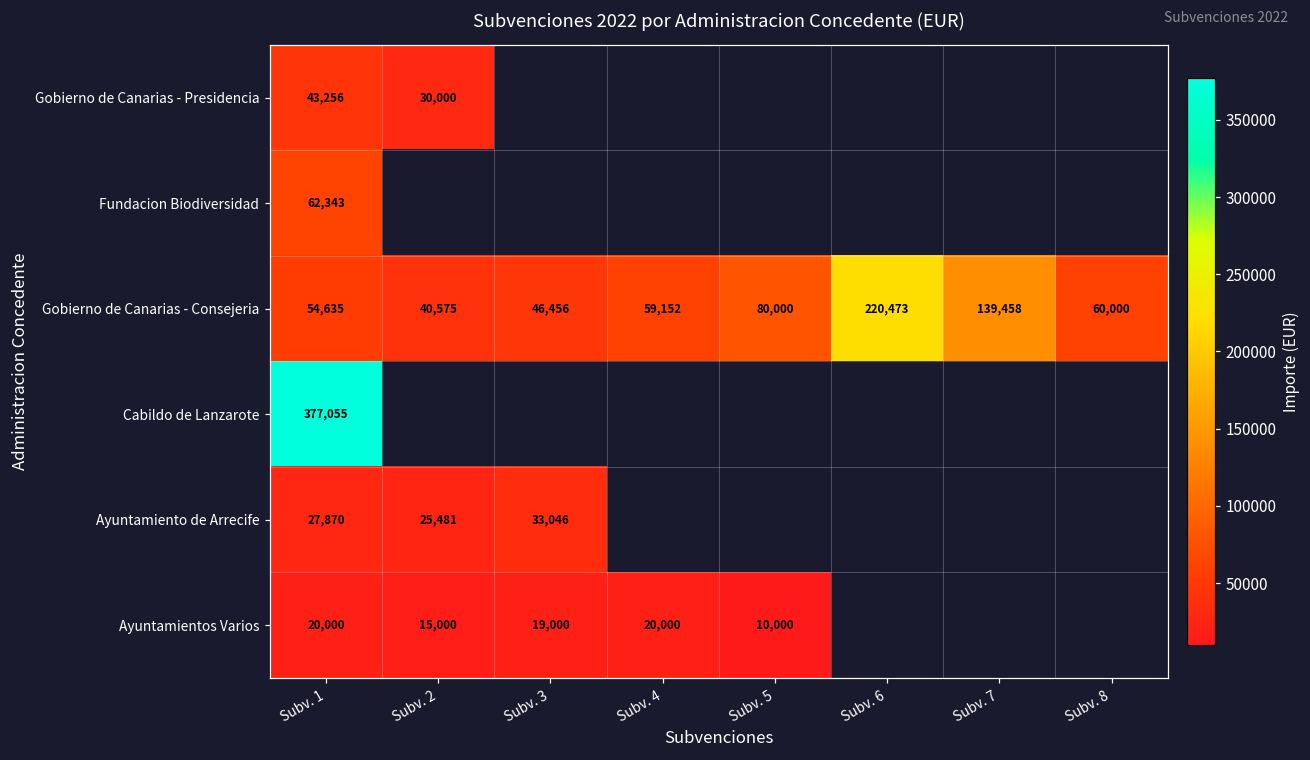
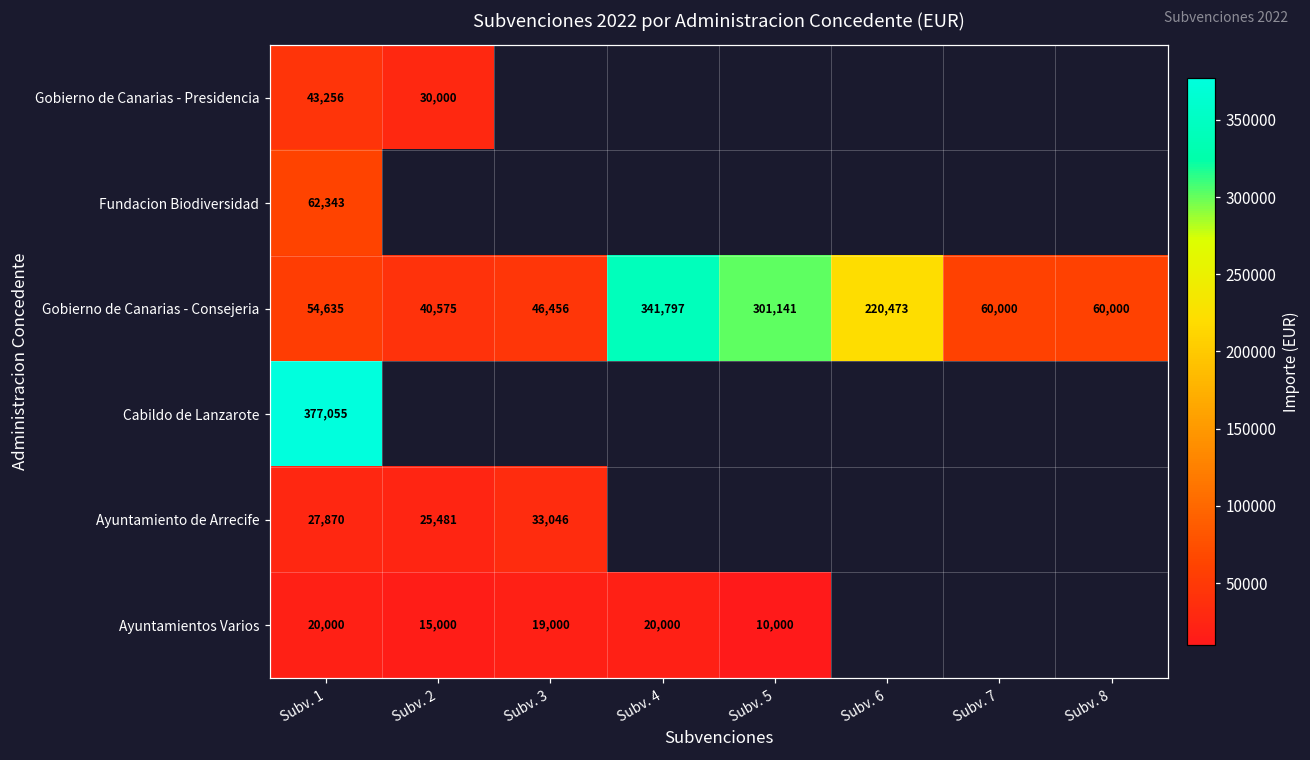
  {
    "Gobierno de Canarias - Presidencia": {
      "Subv. 1": "43,256",
      "Subv. 2": "30,000"
    },
    "Fundacion Biodiversidad": {
      "Subv. 1": "62,343"
    },
    "Gobierno de Canarias - Consejeria": {
      "Subv. 1": "54,635",
      "Subv. 2": "40,575",
      "Subv. 3": "46,456",
-     "Subv. 4": "59,152",
-     "Subv. 5": "80,000",
+     "Subv. 4": "341,797",
+     "Subv. 5": "301,141",
      "Subv. 6": "220,473",
-     "Subv. 7": "139,458",
+     "Subv. 7": "60,000",
      "Subv. 8": "60,000"
    },
    "Cabildo de Lanzarote": {
      "Subv. 1": "377,055"
    },
    "Ayuntamiento de Arrecife": {
      "Subv. 1": "27,870",
      "Subv. 2": "25,481",
      "Subv. 3": "33,046"
    },
    "Ayuntamientos Varios": {
      "Subv. 1": "20,000",
      "Subv. 2": "15,000",
      "Subv. 3": "19,000",
      "Subv. 4": "20,000",
      "Subv. 5": "10,000"
    }
  }
